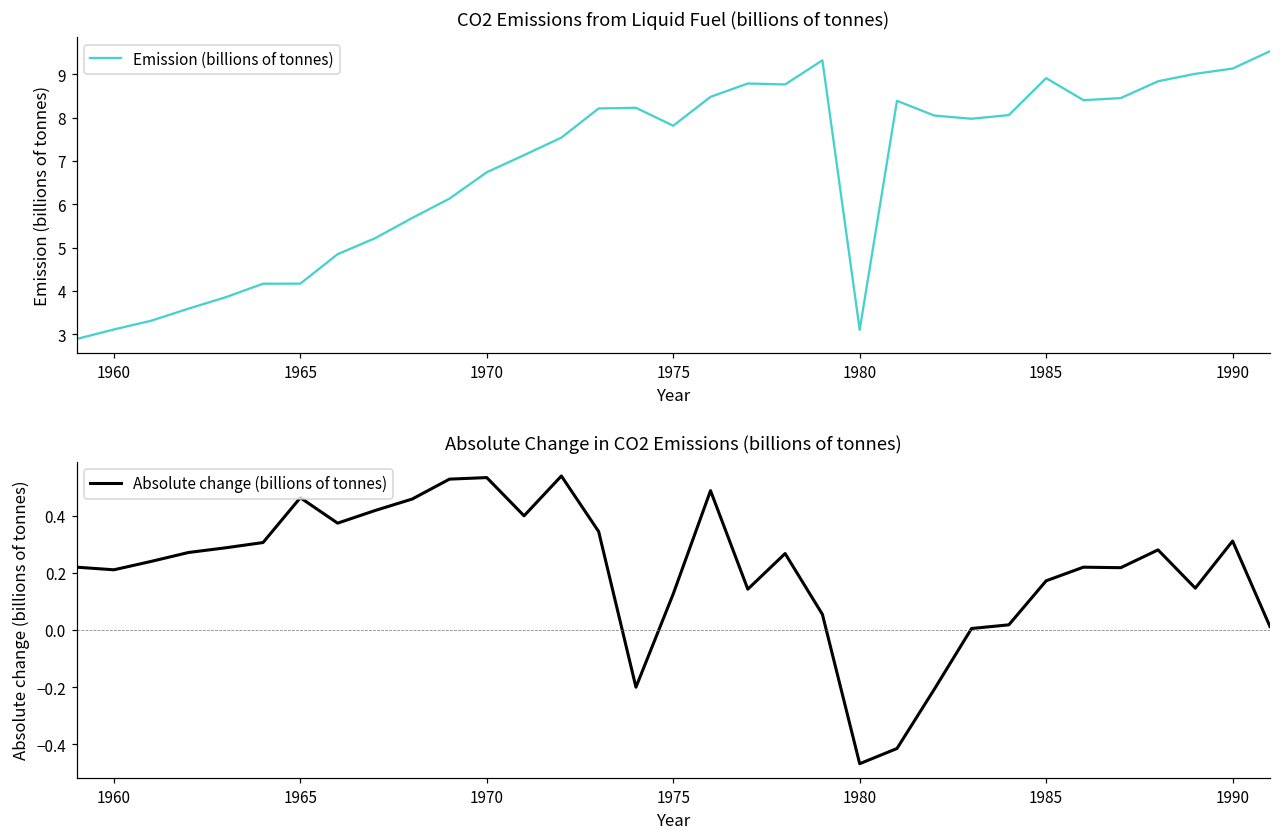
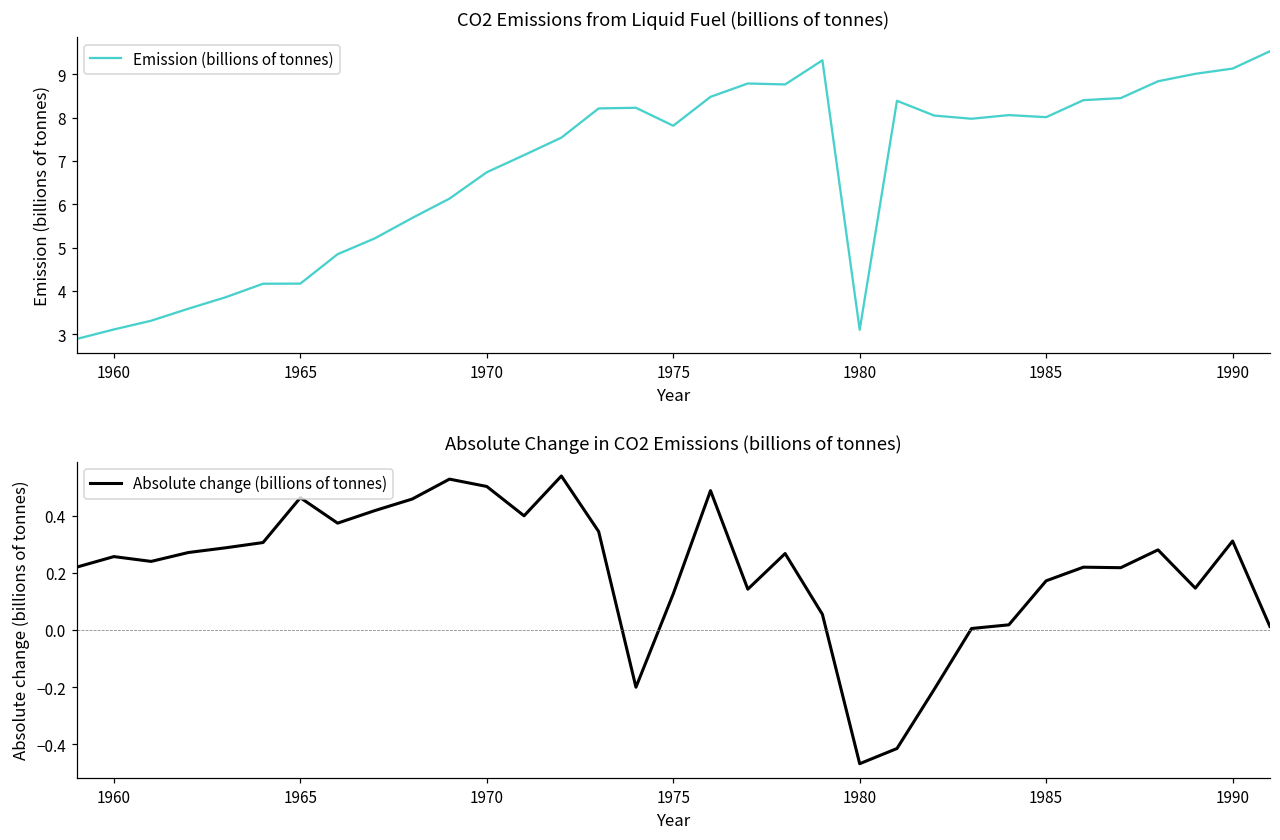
  {
    "CO2 Emissions from Liquid Fuel (billions of tonnes)": {
      "1960": 3.1,
      "1965": 4.2,
      "1970": 6.7,
      "1975": 7.8,
      "1980": 3.1,
-     "1985": 8.9,
+     "1985": 8.0,
      "1990": 9.1
    },
    "Absolute Change in CO2 Emissions (billions of tonnes)": {
-     "1960": 0.21,
+     "1960": 0.26,
      "1965": 0.46,
-     "1970": 0.53,
+     "1970": 0.50,
      "1975": 0.13,
      "1980": -0.47,
      "1985": 0.17,
      "1990": 0.31
    }
  }
